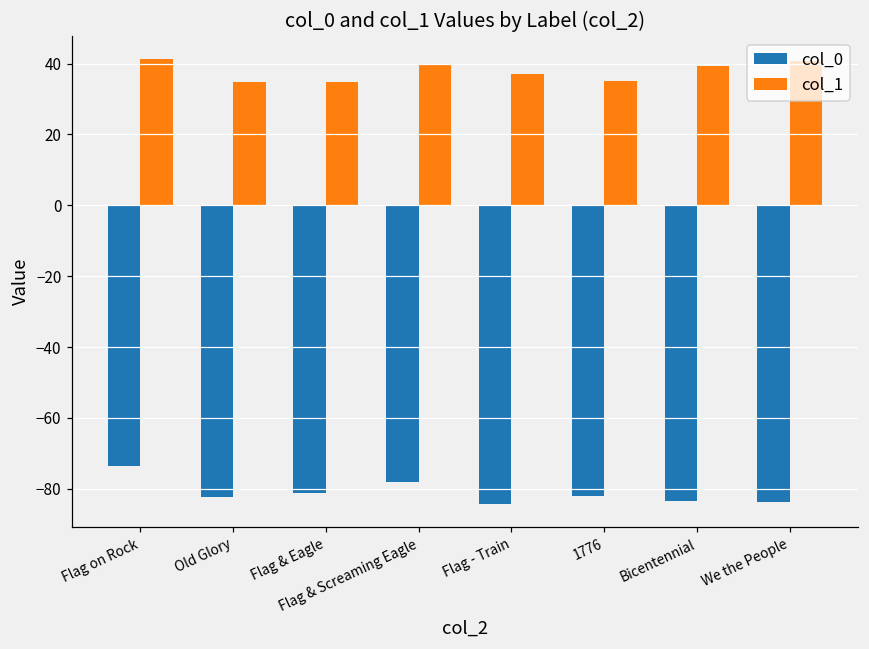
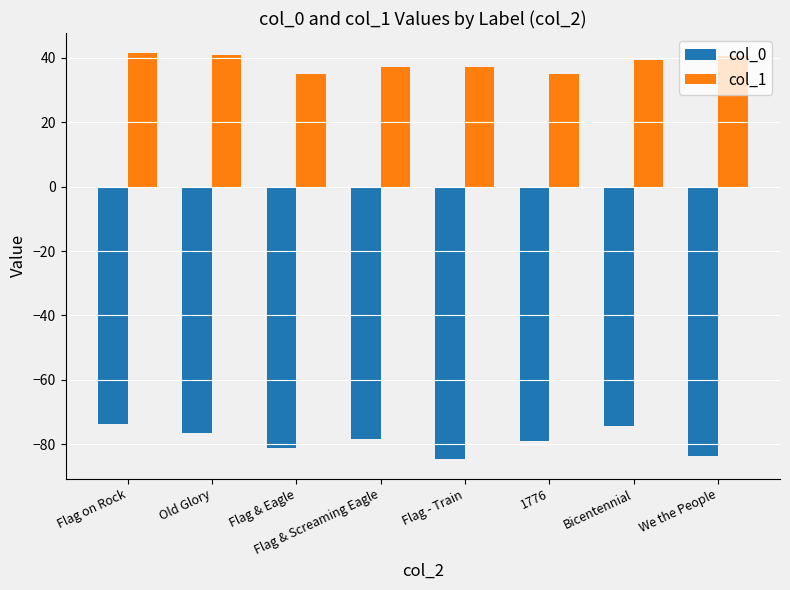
  {
    "col_0": {
      "Flag on Rock": -74,
-     "Old Glory": -82,
+     "Old Glory": -76,
      "Flag & Eagle": -81,
      "Flag & Screaming Eagle": -78,
      "Flag - Train": -84,
-     "1776": -82,
-     "Bicentennial": -83,
+     "1776": -79,
+     "Bicentennial": -74,
      "We the People": -84
    },
    "col_1": {
      "Flag on Rock": 41,
-     "Old Glory": 35,
+     "Old Glory": 41,
      "Flag & Eagle": 35,
-     "Flag & Screaming Eagle": 40,
+     "Flag & Screaming Eagle": 37,
      "Flag - Train": 37,
      "1776": 35,
      "Bicentennial": 39
    }
  }
